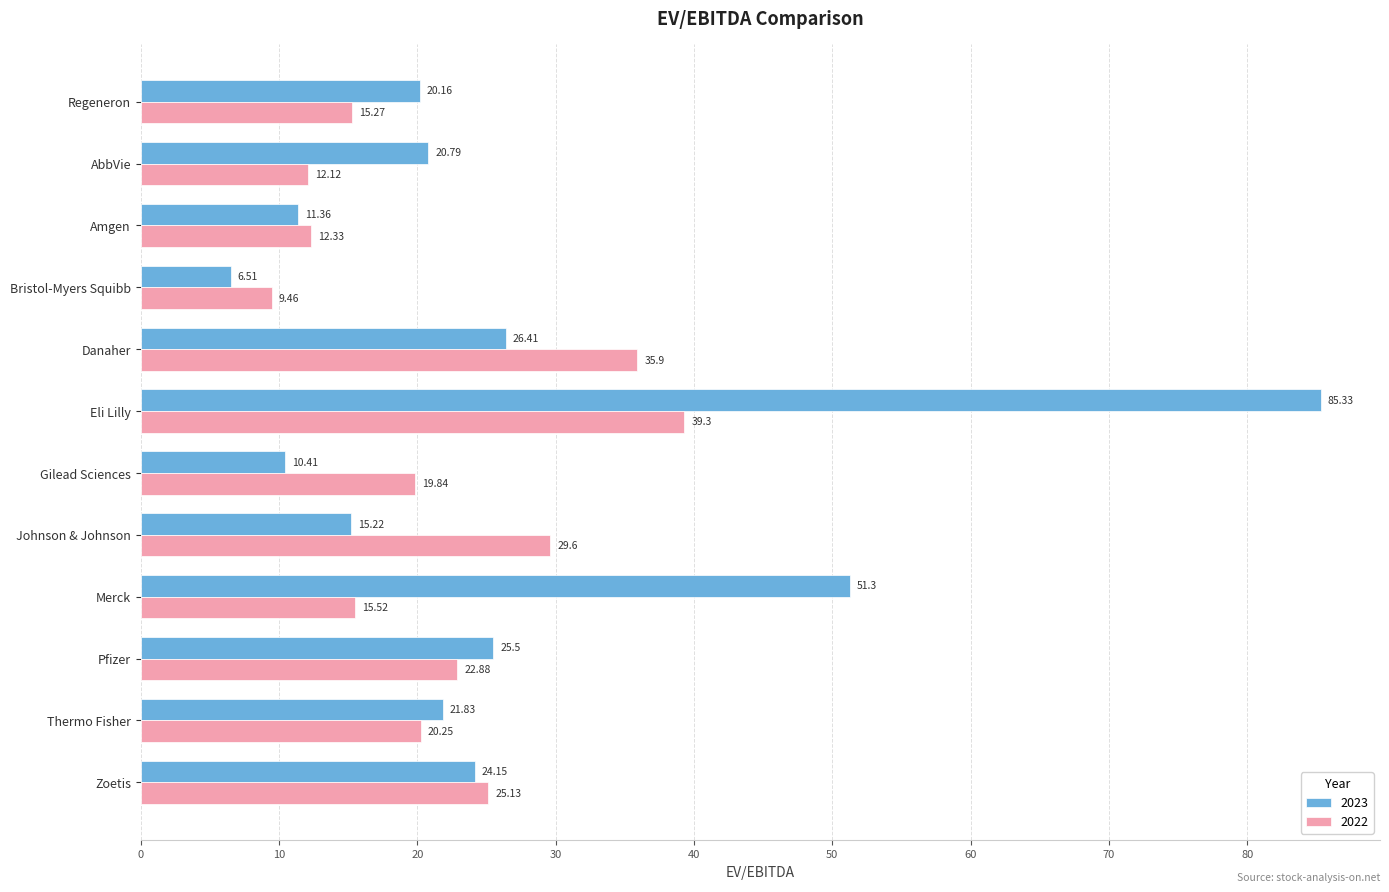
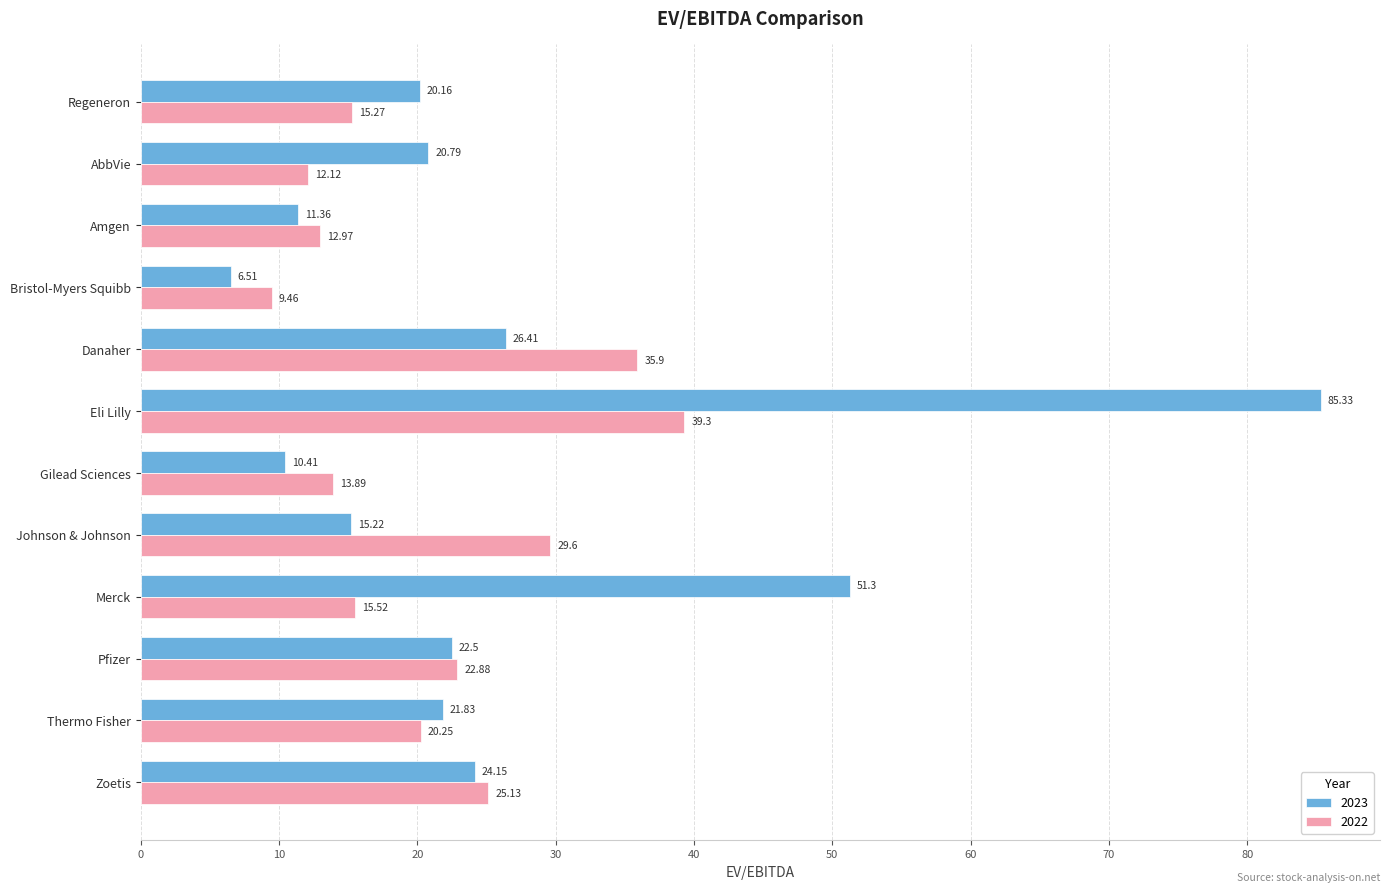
  {
    "2023": {
      "Regeneron": 20.16,
      "AbbVie": 20.79,
      "Amgen": 11.36,
      "Bristol-Myers Squibb": 6.51,
      "Danaher": 26.41,
      "Eli Lilly": 85.33,
      "Gilead Sciences": 10.41,
      "Johnson & Johnson": 15.22,
      "Merck": 51.3,
-     "Pfizer": 25.5,
+     "Pfizer": 22.5,
      "Thermo Fisher": 21.83,
      "Zoetis": 24.15
    },
    "2022": {
      "Regeneron": 15.27,
      "AbbVie": 12.12,
-     "Amgen": 12.33,
+     "Amgen": 12.97,
      "Bristol-Myers Squibb": 9.46,
      "Danaher": 35.9,
      "Eli Lilly": 39.3,
-     "Gilead Sciences": 19.84,
+     "Gilead Sciences": 13.89,
      "Johnson & Johnson": 29.6,
      "Merck": 15.52,
      "Pfizer": 22.88,
      "Thermo Fisher": 20.25,
      "Zoetis": 25.13
    }
  }
